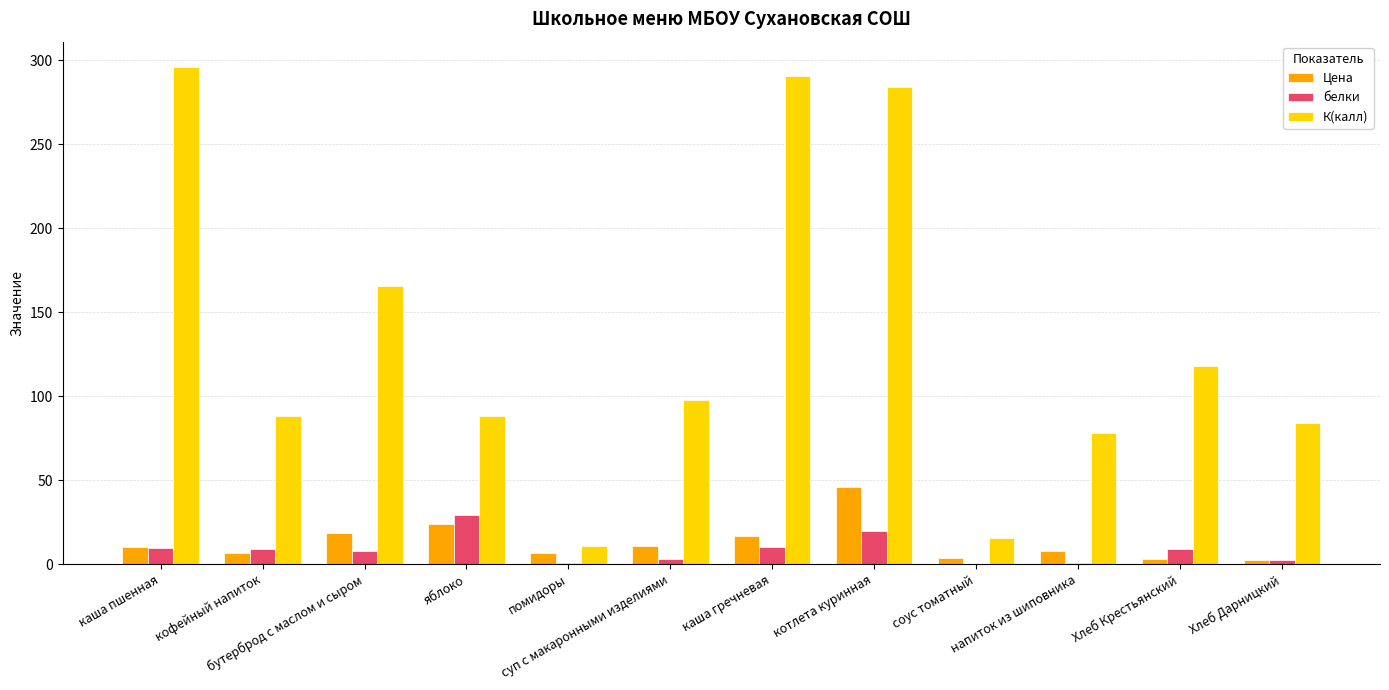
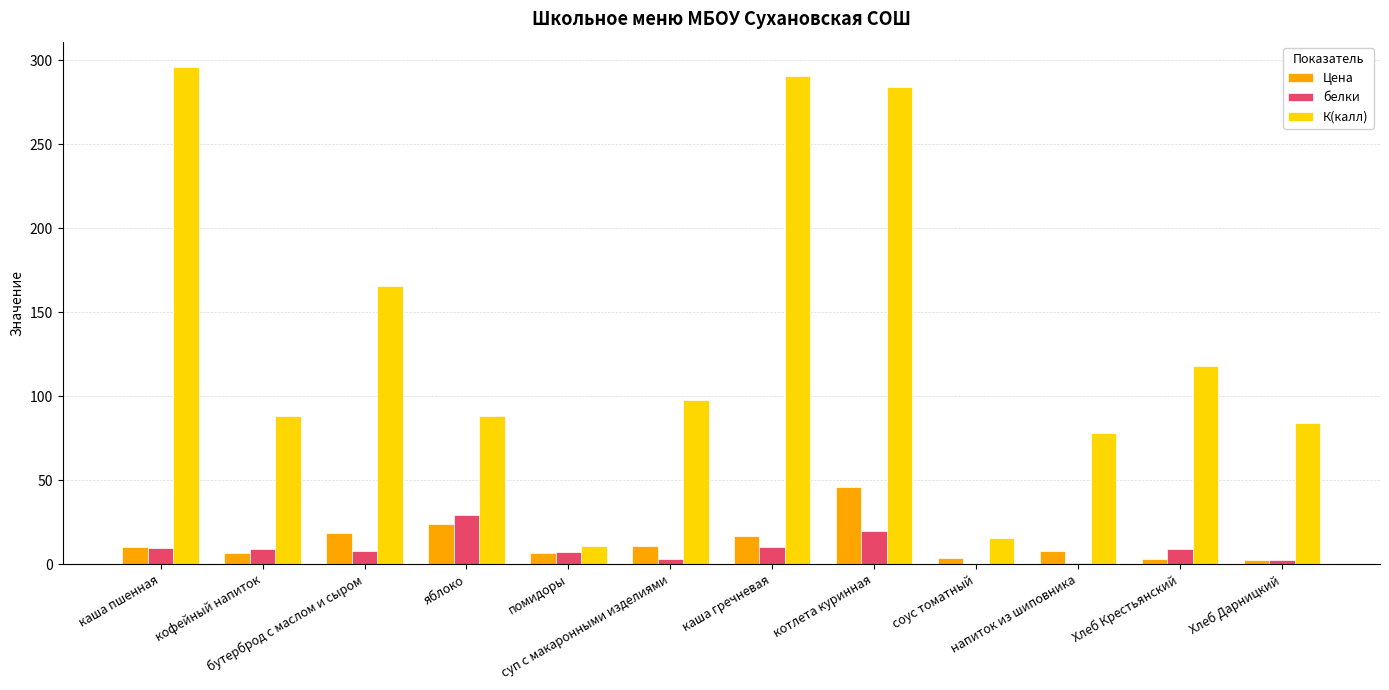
  {
    "белки": {
      "каша пшенная": 10,
      "кофейный напиток": 9,
      "бутерброд с маслом и сыром": 8,
      "яблоко": 29,
-     "помидоры": 1,
+     "помидоры": 8,
      "суп с макаронными изделиями": 3,
      "каша гречневая": 10,
      "котлета куринная": 20,
      "Хлеб Крестьянский": 9,
      "Хлеб Дарницкий": 3
    }
  }
